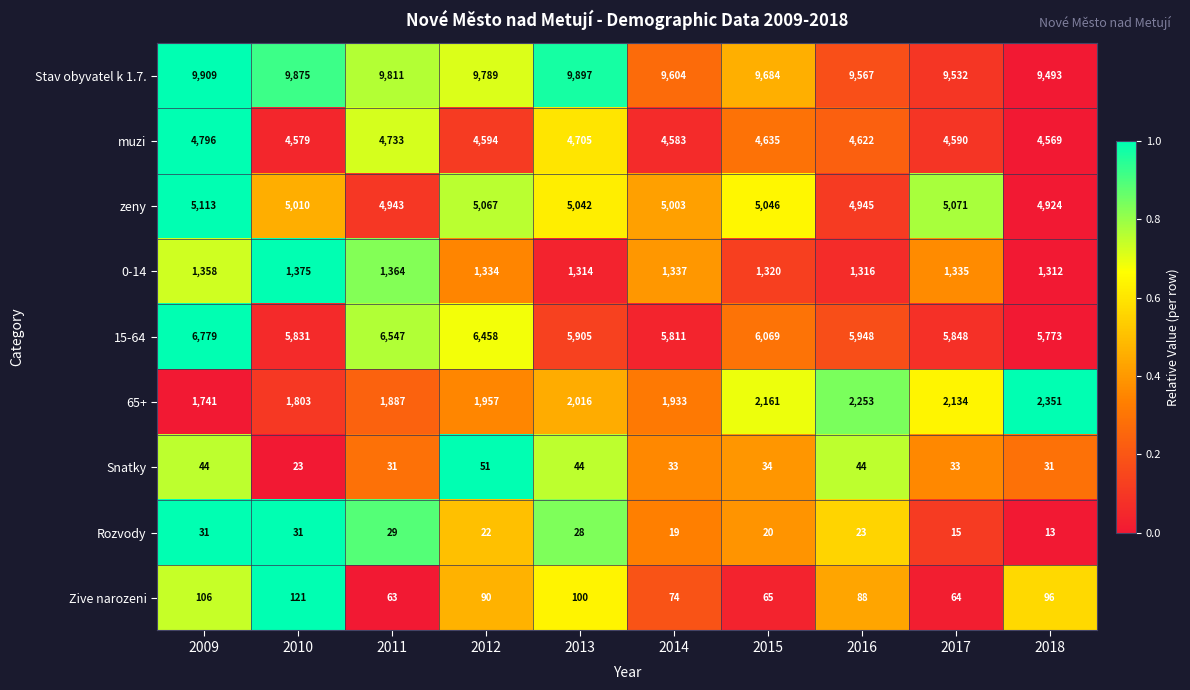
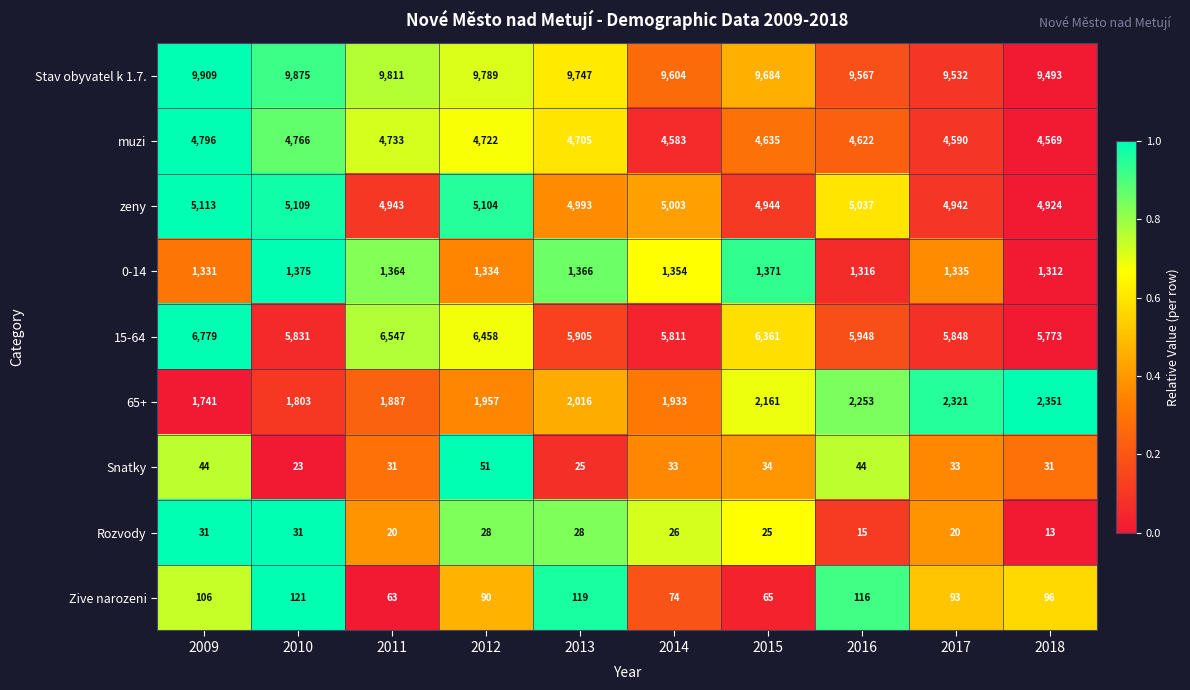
  {
    "Stav obyvatel k 1.7.": {
      "2009": "9,909",
      "2010": "9,875",
      "2011": "9,811",
      "2012": "9,789",
-     "2013": "9,897",
+     "2013": "9,747",
      "2014": "9,604",
      "2015": "9,684",
      "2016": "9,567",
      "2017": "9,532",
      "2018": "9,493"
    },
    "muzi": {
      "2009": "4,796",
-     "2010": "4,579",
+     "2010": "4,766",
      "2011": "4,733",
-     "2012": "4,594",
+     "2012": "4,722",
      "2013": "4,705",
      "2014": "4,583",
      "2015": "4,635",
      "2016": "4,622",
      "2017": "4,590",
      "2018": "4,569"
    },
    "zeny": {
      "2009": "5,113",
-     "2010": "5,010",
+     "2010": "5,109",
      "2011": "4,943",
-     "2012": "5,067",
-     "2013": "5,042",
+     "2012": "5,104",
+     "2013": "4,993",
      "2014": "5,003",
-     "2015": "5,046",
-     "2016": "4,945",
-     "2017": "5,071",
+     "2015": "4,944",
+     "2016": "5,037",
+     "2017": "4,942",
      "2018": "4,924"
    },
    "0-14": {
-     "2009": "1,358",
+     "2009": "1,331",
      "2010": "1,375",
      "2011": "1,364",
      "2012": "1,334",
-     "2013": "1,314",
-     "2014": "1,337",
-     "2015": "1,320",
+     "2013": "1,366",
+     "2014": "1,354",
+     "2015": "1,371",
      "2016": "1,316",
      "2017": "1,335",
      "2018": "1,312"
    },
    "15-64": {
      "2009": "6,779",
      "2010": "5,831",
      "2011": "6,547",
      "2012": "6,458",
      "2013": "5,905",
      "2014": "5,811",
-     "2015": "6,069",
+     "2015": "6,361",
      "2016": "5,948",
      "2017": "5,848",
      "2018": "5,773"
    },
    "65+": {
      "2009": "1,741",
      "2010": "1,803",
      "2011": "1,887",
      "2012": "1,957",
      "2013": "2,016",
      "2014": "1,933",
      "2015": "2,161",
      "2016": "2,253",
-     "2017": "2,134",
+     "2017": "2,321",
      "2018": "2,351"
    },
    "Snatky": {
      "2009": "44",
      "2010": "23",
      "2011": "31",
      "2012": "51",
-     "2013": "44",
+     "2013": "25",
      "2014": "33",
      "2015": "34",
      "2016": "44",
      "2017": "33",
      "2018": "31"
    },
    "Rozvody": {
      "2009": "31",
      "2010": "31",
-     "2011": "29",
-     "2012": "22",
+     "2011": "20",
+     "2012": "28",
      "2013": "28",
-     "2014": "19",
-     "2015": "20",
-     "2016": "23",
-     "2017": "15",
+     "2014": "26",
+     "2015": "25",
+     "2016": "15",
+     "2017": "20",
      "2018": "13"
    },
    "Zive narozeni": {
      "2009": "106",
      "2010": "121",
      "2011": "63",
      "2012": "90",
-     "2013": "100",
+     "2013": "119",
      "2014": "74",
      "2015": "65",
-     "2016": "88",
-     "2017": "64",
+     "2016": "116",
+     "2017": "93",
      "2018": "96"
    }
  }
